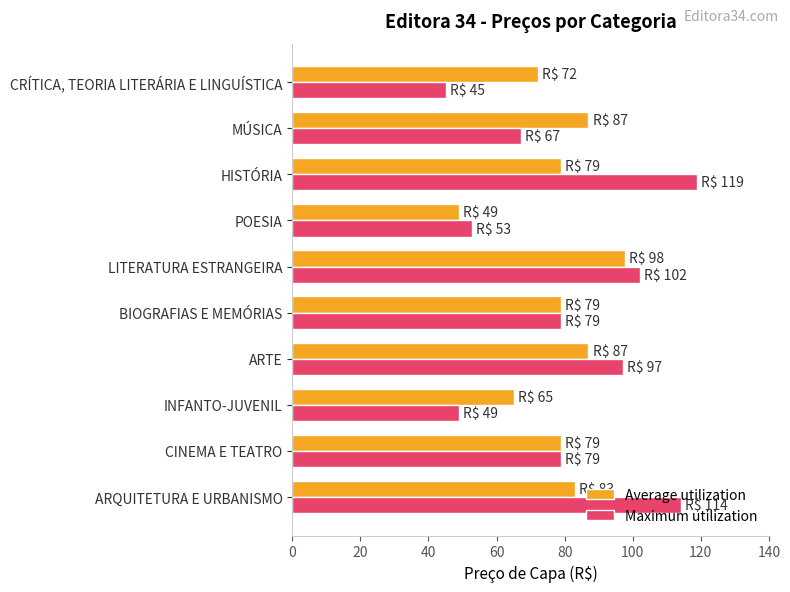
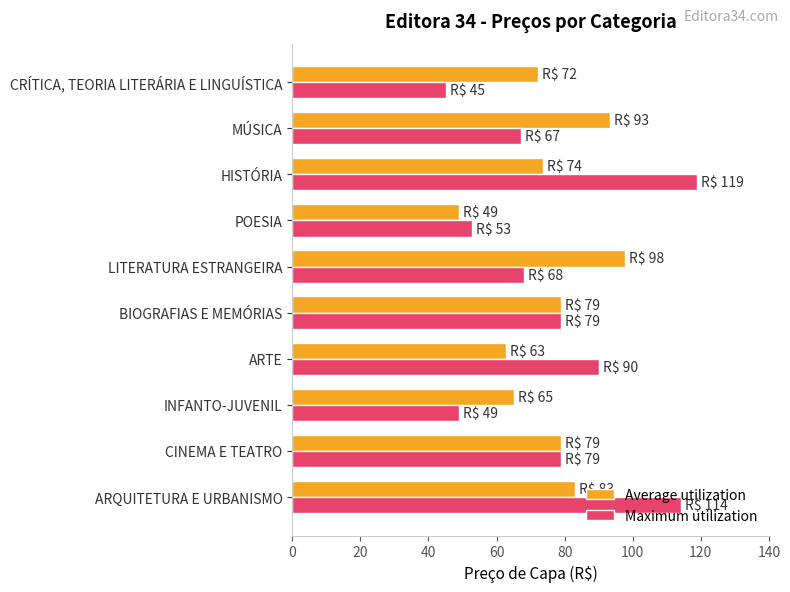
  {
    "Average utilization": {
      "CRÍTICA, TEORIA LITERÁRIA E LINGUÍSTICA": 72,
-     "MÚSICA": 87,
-     "HISTÓRIA": 79,
+     "MÚSICA": 93,
+     "HISTÓRIA": 74,
      "POESIA": 49,
      "LITERATURA ESTRANGEIRA": 98,
      "BIOGRAFIAS E MEMÓRIAS": 79,
-     "ARTE": 87,
+     "ARTE": 63,
      "INFANTO-JUVENIL": 65,
      "CINEMA E TEATRO": 79,
      "ARQUITETURA E URBANISMO": 83
    },
    "Maximum utilization": {
      "CRÍTICA, TEORIA LITERÁRIA E LINGUÍSTICA": 45,
      "MÚSICA": 67,
      "HISTÓRIA": 119,
      "POESIA": 53,
-     "LITERATURA ESTRANGEIRA": 102,
+     "LITERATURA ESTRANGEIRA": 68,
      "BIOGRAFIAS E MEMÓRIAS": 79,
-     "ARTE": 97,
+     "ARTE": 90,
      "INFANTO-JUVENIL": 49,
      "CINEMA E TEATRO": 79,
      "ARQUITETURA E URBANISMO": 114
    }
  }
